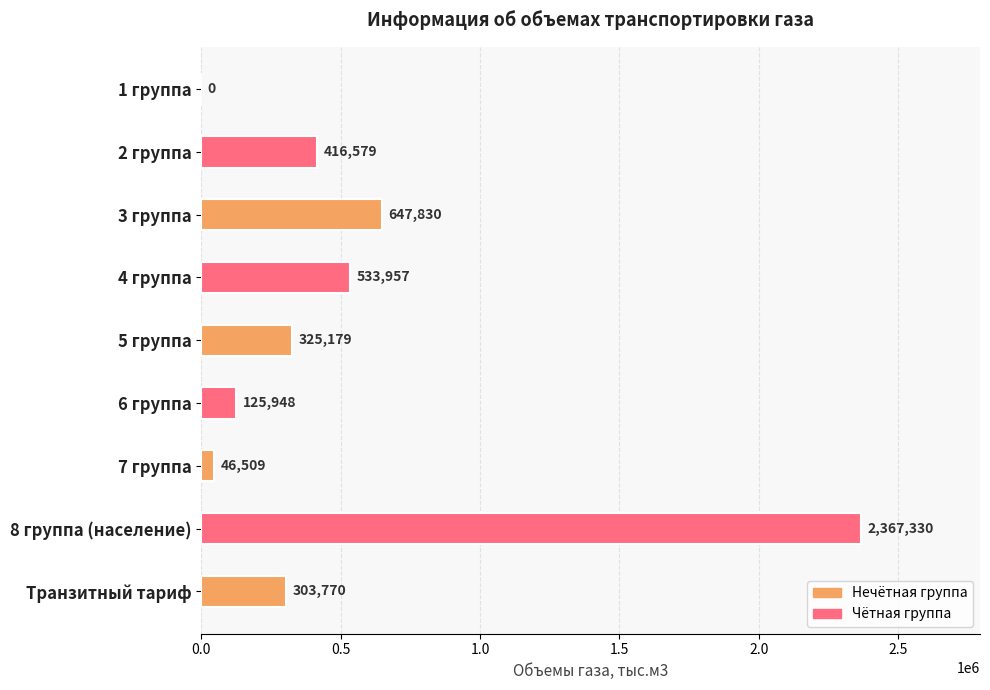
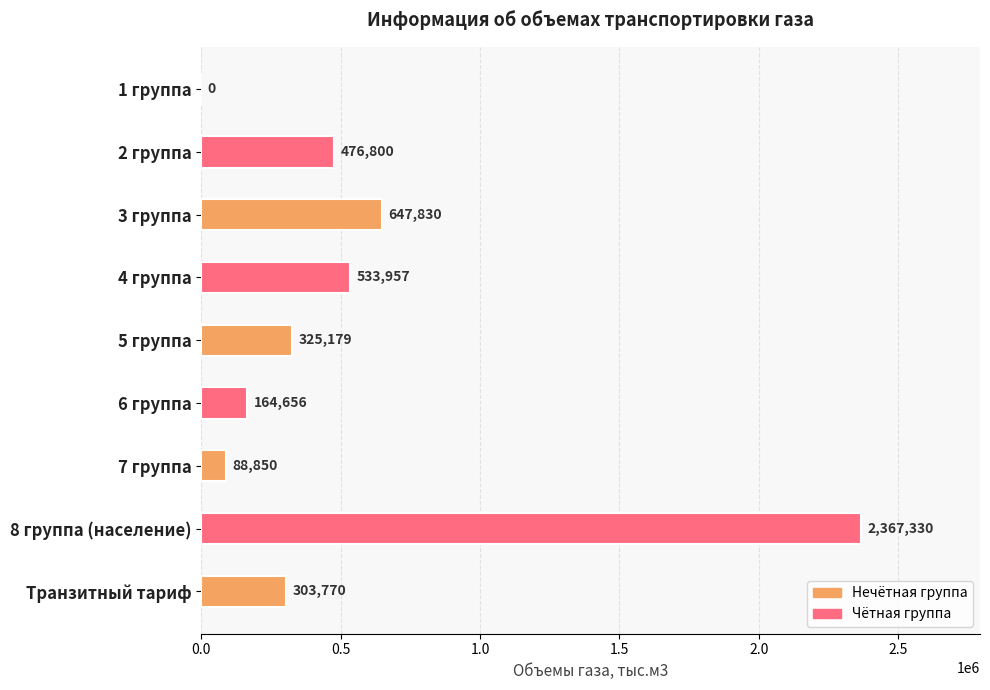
  {
    "1 группа": "0",
-   "2 группа": "416,579",
+   "2 группа": "476,800",
    "3 группа": "647,830",
    "4 группа": "533,957",
    "5 группа": "325,179",
-   "6 группа": "125,948",
-   "7 группа": "46,509",
+   "6 группа": "164,656",
+   "7 группа": "88,850",
    "8 группа (население)": "2,367,330",
    "Транзитный тариф": "303,770"
  }
